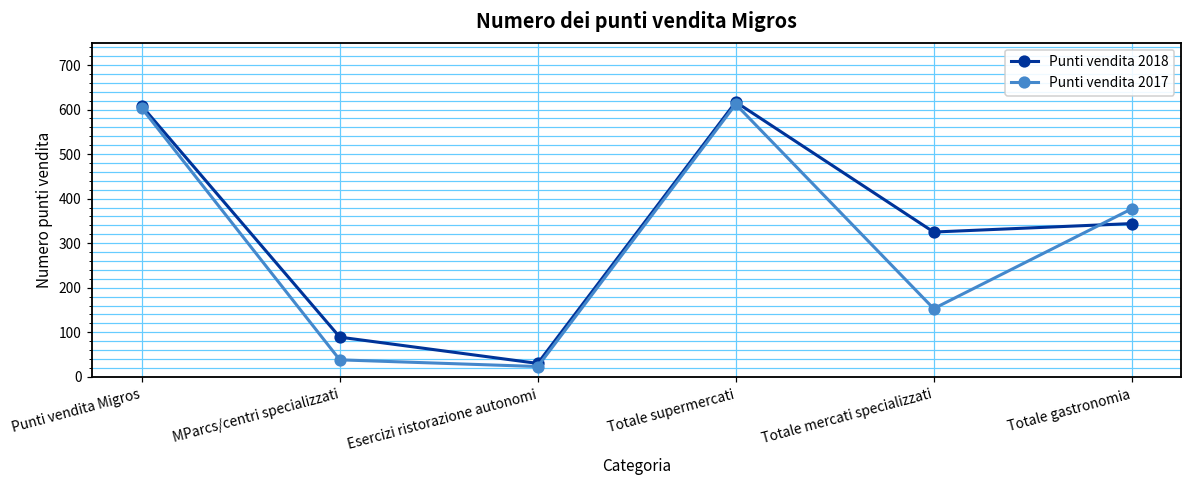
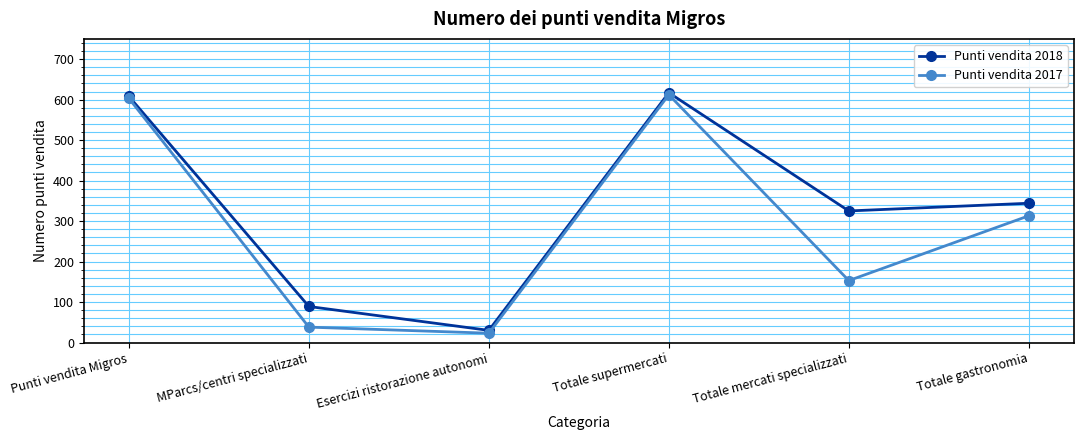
  {
    "Punti vendita 2018": {
      "MParcs/centri specializzati": 90,
      "Esercizi ristorazione autonomi": 30,
      "Totale mercati specializzati": 330,
      "Totale gastronomia": 340
    },
    "Punti vendita 2017": {
      "MParcs/centri specializzati": 40,
      "Esercizi ristorazione autonomi": 20,
      "Totale mercati specializzati": 150,
-     "Totale gastronomia": 380
+     "Totale gastronomia": 310
    }
  }
